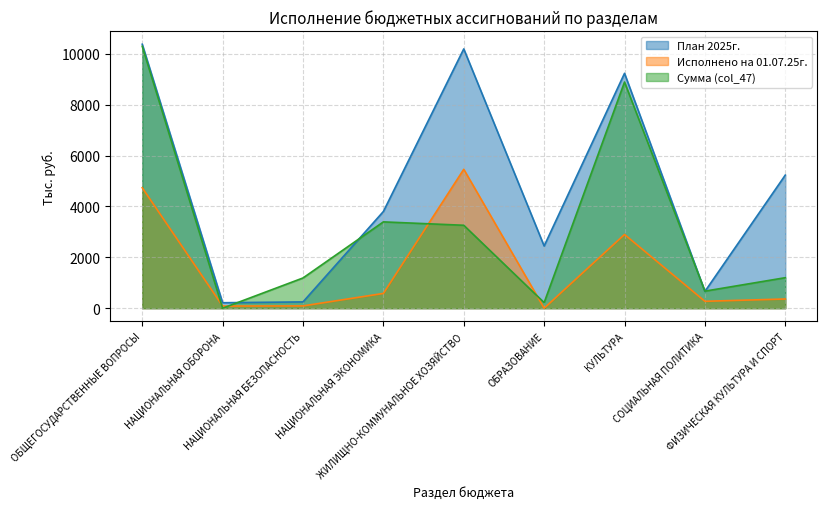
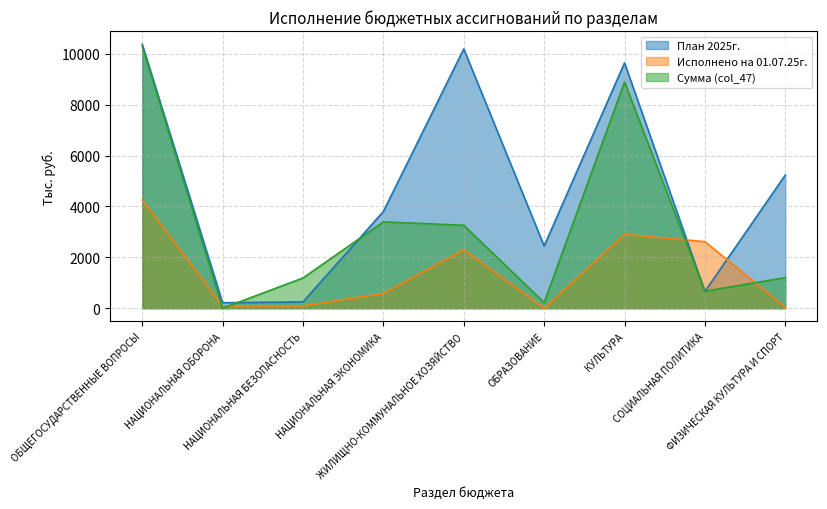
  {
    "План 2025г.": {
      "НАЦИОНАЛЬНАЯ ОБОРОНА": 200,
      "НАЦИОНАЛЬНАЯ БЕЗОПАСНОСТЬ": 200,
      "НАЦИОНАЛЬНАЯ ЭКОНОМИКА": 3800,
      "ЖИЛИЩНО-КОММУНАЛЬНОЕ ХОЗЯЙСТВО": 10200,
      "ОБРАЗОВАНИЕ": 2400,
-     "КУЛЬТУРА": 9200,
+     "КУЛЬТУРА": 9600,
      "ФИЗИЧЕСКАЯ КУЛЬТУРА И СПОРТ": 5200
    },
    "Исполнено на 01.07.25г.": {
-     "ОБЩЕГОСУДАРСТВЕННЫЕ ВОПРОСЫ": 4700,
+     "ОБЩЕГОСУДАРСТВЕННЫЕ ВОПРОСЫ": 4300,
      "НАЦИОНАЛЬНАЯ БЕЗОПАСНОСТЬ": 100,
      "НАЦИОНАЛЬНАЯ ЭКОНОМИКА": 600,
-     "ЖИЛИЩНО-КОММУНАЛЬНОЕ ХОЗЯЙСТВО": 5500,
+     "ЖИЛИЩНО-КОММУНАЛЬНОЕ ХОЗЯЙСТВО": 2300,
      "ОБРАЗОВАНИЕ": 0,
      "КУЛЬТУРА": 2900,
-     "СОЦИАЛЬНАЯ ПОЛИТИКА": 300,
-     "ФИЗИЧЕСКАЯ КУЛЬТУРА И СПОРТ": 400
+     "СОЦИАЛЬНАЯ ПОЛИТИКА": 2600,
+     "ФИЗИЧЕСКАЯ КУЛЬТУРА И СПОРТ": 0
    },
    "Сумма (col_47)": {
      "НАЦИОНАЛЬНАЯ БЕЗОПАСНОСТЬ": 1200,
      "НАЦИОНАЛЬНАЯ ЭКОНОМИКА": 3400,
      "ЖИЛИЩНО-КОММУНАЛЬНОЕ ХОЗЯЙСТВО": 3300,
      "ОБРАЗОВАНИЕ": 200,
      "КУЛЬТУРА": 8900,
      "ФИЗИЧЕСКАЯ КУЛЬТУРА И СПОРТ": 1200
    }
  }
